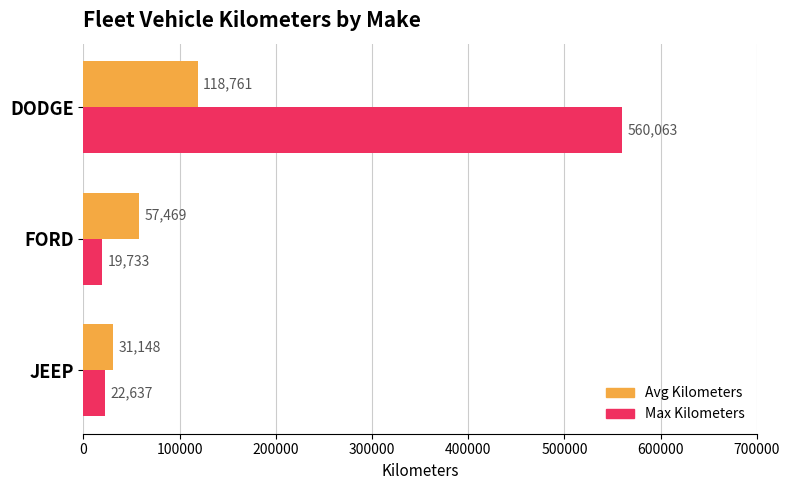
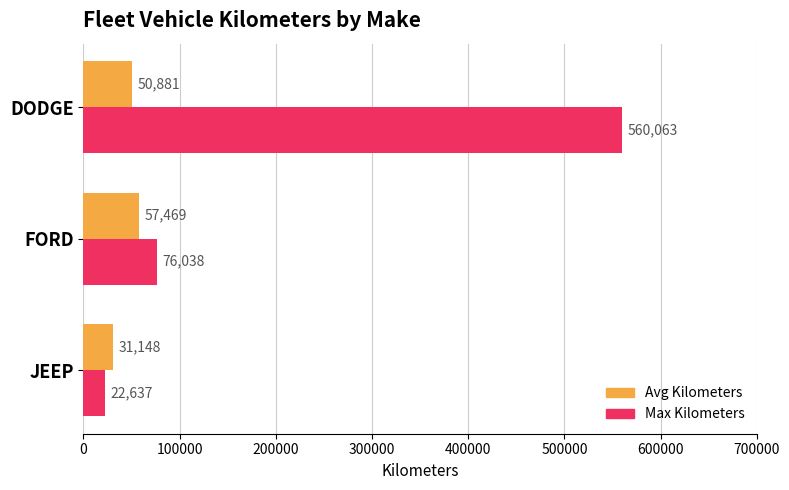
  {
    "Avg Kilometers": {
-     "DODGE": "118,761",
+     "DODGE": "50,881",
      "FORD": "57,469",
      "JEEP": "31,148"
    },
    "Max Kilometers": {
      "DODGE": "560,063",
-     "FORD": "19,733",
+     "FORD": "76,038",
      "JEEP": "22,637"
    }
  }
